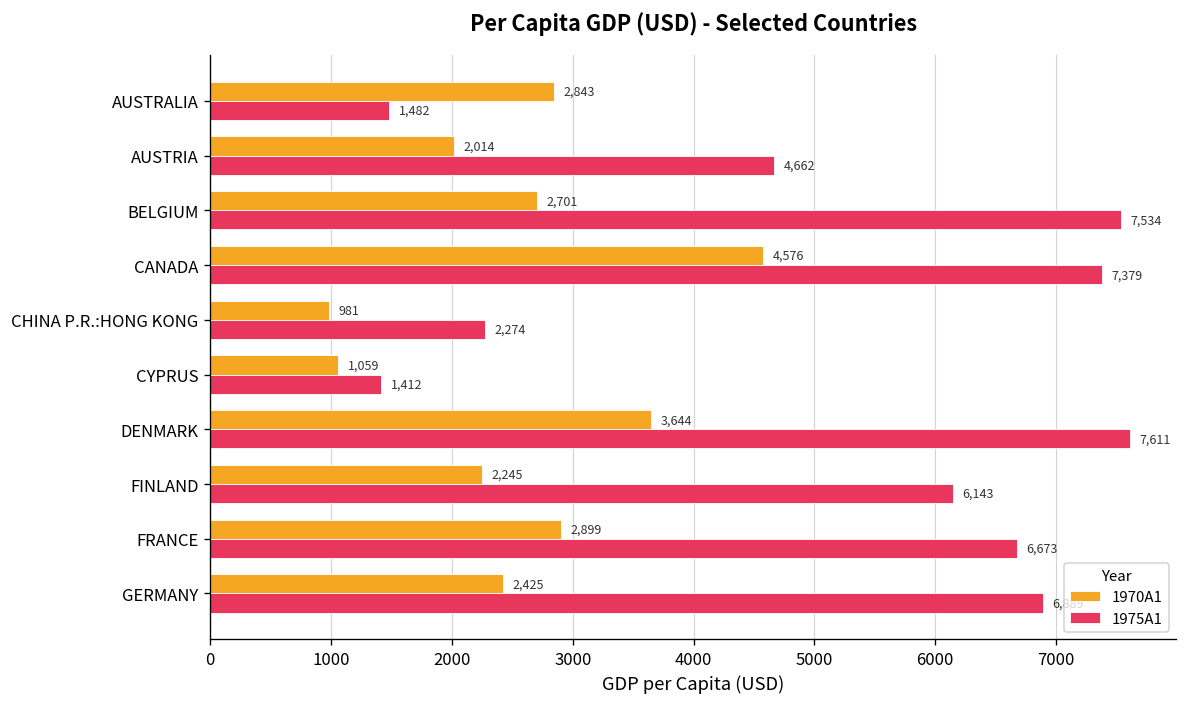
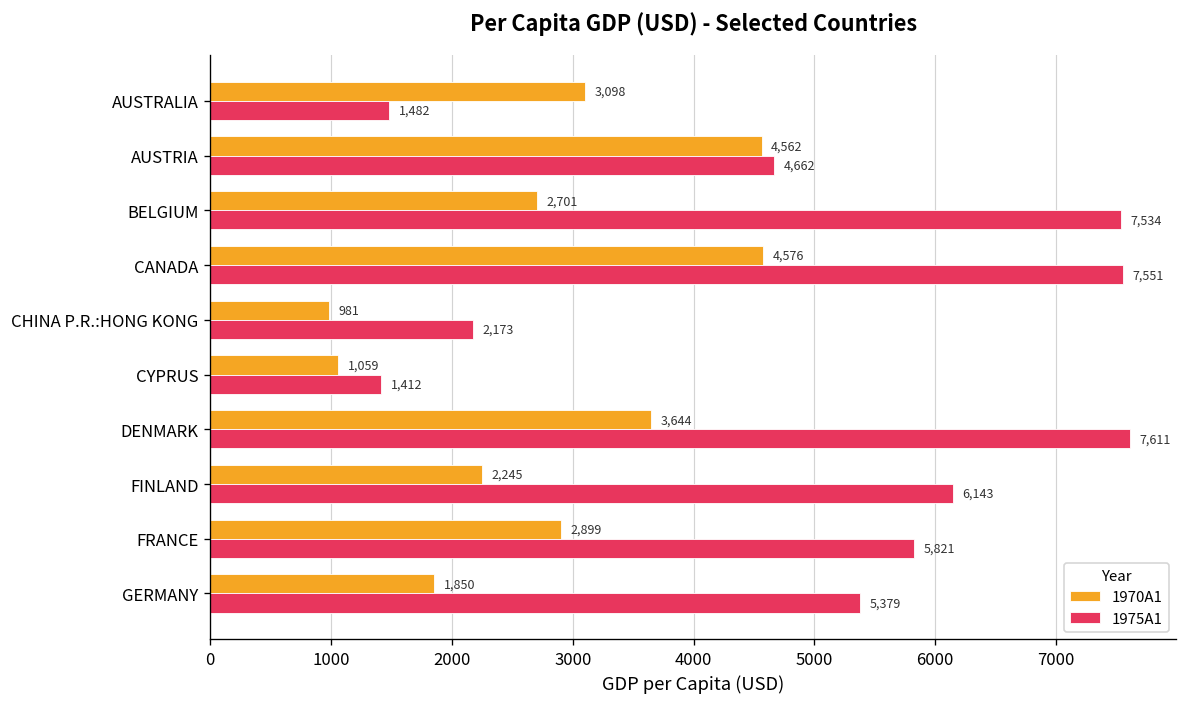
  {
    "1970A1": {
-     "AUSTRALIA": "2,843",
-     "AUSTRIA": "2,014",
+     "AUSTRALIA": "3,098",
+     "AUSTRIA": "4,562",
      "BELGIUM": "2,701",
      "CANADA": "4,576",
      "CHINA P.R.:HONG KONG": "981",
      "CYPRUS": "1,059",
      "DENMARK": "3,644",
      "FINLAND": "2,245",
      "FRANCE": "2,899",
-     "GERMANY": "2,425"
+     "GERMANY": "1,850"
    },
    "1975A1": {
      "AUSTRALIA": "1,482",
      "AUSTRIA": "4,662",
      "BELGIUM": "7,534",
-     "CANADA": "7,379",
-     "CHINA P.R.:HONG KONG": "2,274",
+     "CANADA": "7,551",
+     "CHINA P.R.:HONG KONG": "2,173",
      "CYPRUS": "1,412",
      "DENMARK": "7,611",
      "FINLAND": "6,143",
-     "FRANCE": "6,673",
-     "GERMANY": "6890"
+     "FRANCE": "5,821",
+     "GERMANY": "5380"
    }
  }
